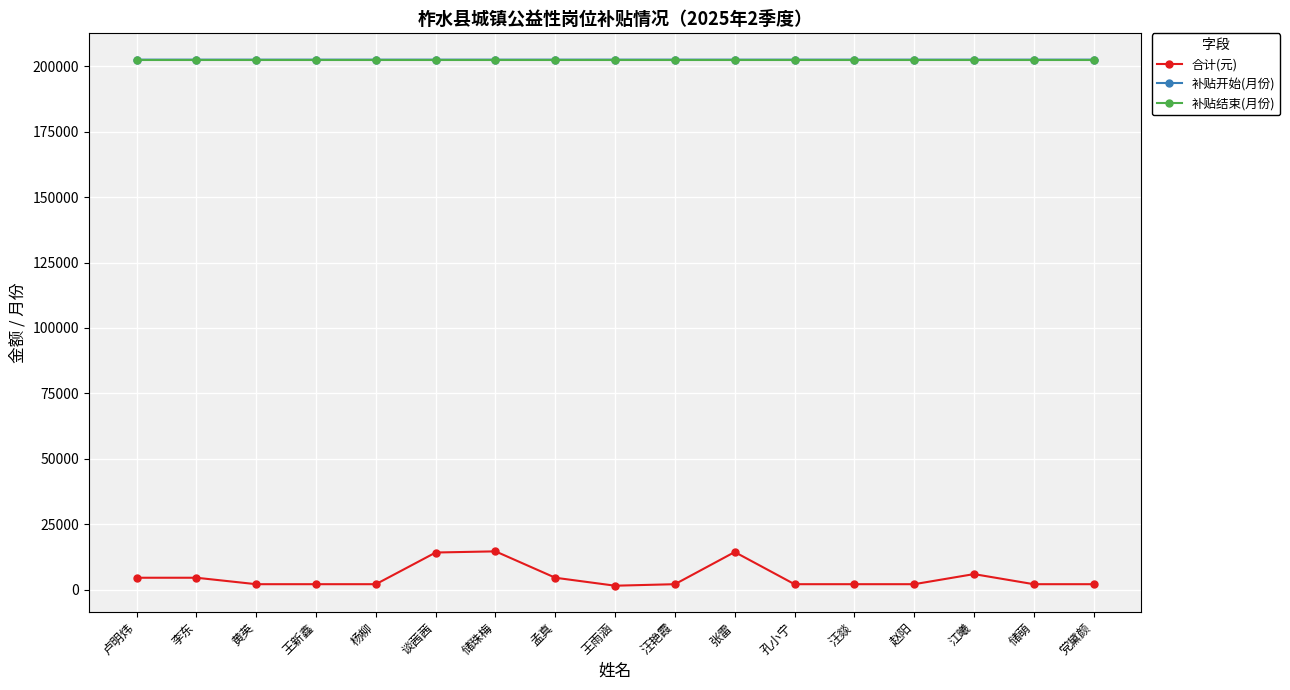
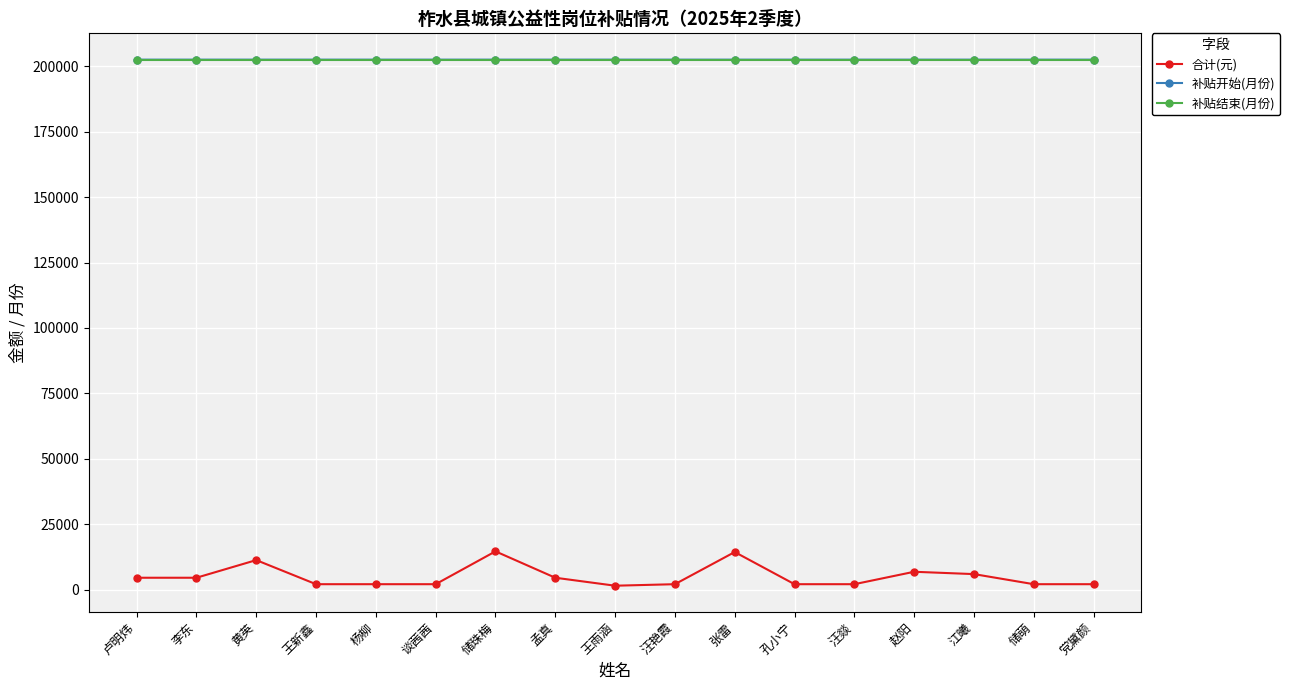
  {
    "合计(元)": {
      "卢明炜": 5000,
      "李东": 5000,
-     "黄英": 2000,
+     "黄英": 11000,
      "王新鑫": 2000,
      "杨柳": 2000,
-     "谈茜茜": 14000,
+     "谈茜茜": 2000,
      "储珠梅": 15000,
      "孟真": 5000,
      "王雨涵": 2000,
      "汪艳霞": 2000,
      "张雷": 14000,
      "孔小宁": 2000,
      "汪燚": 2000,
-     "赵阳": 2000,
+     "赵阳": 7000,
      "江曦": 6000,
      "储萌": 2000,
      "党黛颜": 2000
    },
    "补贴结束(月份)": {
      "卢明炜": 203000,
      "李东": 203000,
      "黄英": 203000,
      "王新鑫": 203000,
      "杨柳": 203000,
      "谈茜茜": 203000,
      "储珠梅": 203000,
      "孟真": 203000,
      "王雨涵": 203000,
      "汪艳霞": 203000,
      "张雷": 203000,
      "孔小宁": 203000,
      "汪燚": 203000,
      "赵阳": 203000,
      "江曦": 203000,
      "储萌": 203000,
      "党黛颜": 203000
    }
  }
